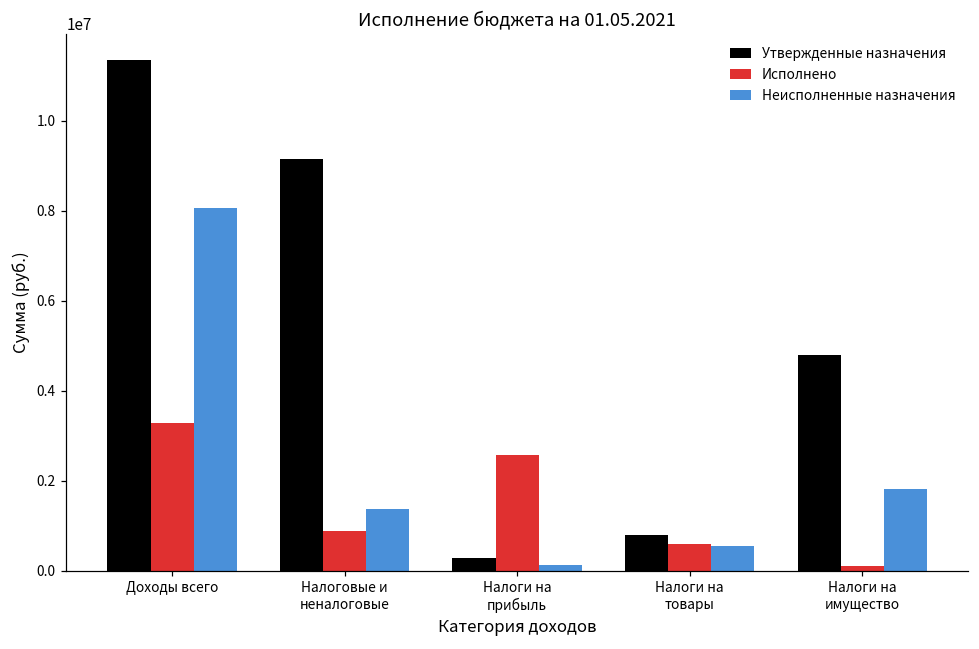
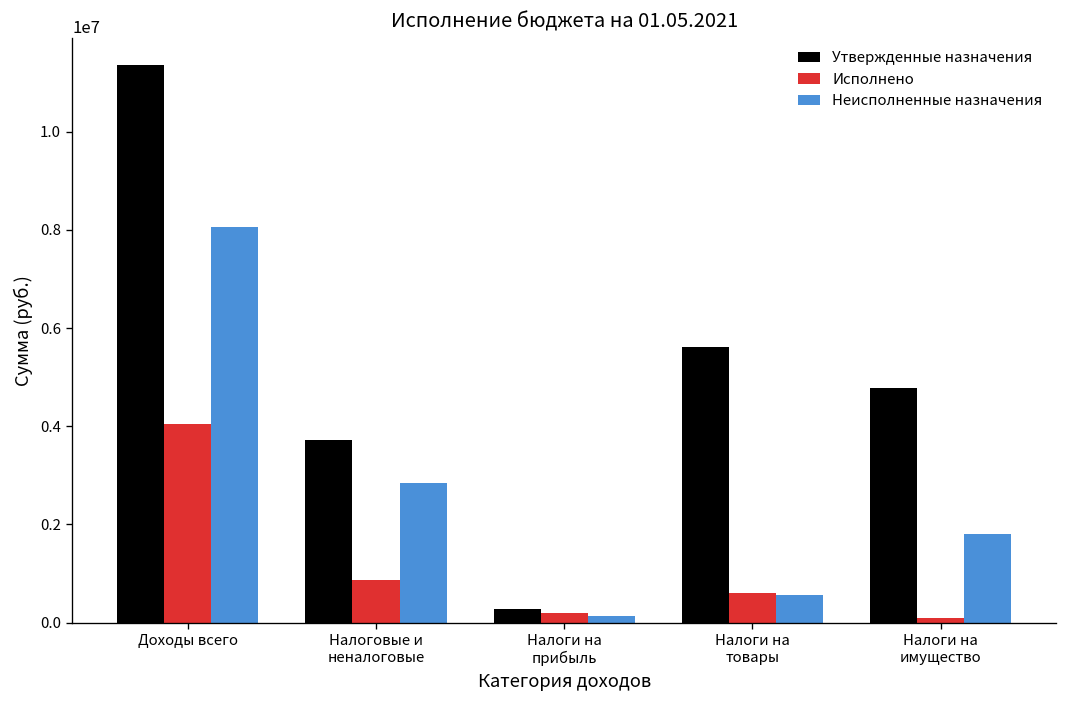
  {
    "Утвержденные назначения": {
      "Доходы всего": 11300000,
-     "Налоговые и неналоговые": 9100000,
+     "Налоговые и неналоговые": 3700000,
      "Налоги на прибыль": 300000,
-     "Налоги на товары": 800000,
+     "Налоги на товары": 5600000,
      "Налоги на имущество": 4800000
    },
    "Исполнено": {
-     "Доходы всего": 3300000,
+     "Доходы всего": 4100000,
      "Налоговые и неналоговые": 900000,
-     "Налоги на прибыль": 2600000,
+     "Налоги на прибыль": 200000,
      "Налоги на товары": 600000,
      "Налоги на имущество": 100000
    },
    "Неисполненные назначения": {
      "Доходы всего": 8100000,
-     "Налоговые и неналоговые": 1400000,
+     "Налоговые и неналоговые": 2900000,
      "Налоги на прибыль": 100000,
      "Налоги на товары": 600000,
      "Налоги на имущество": 1800000
    }
  }
